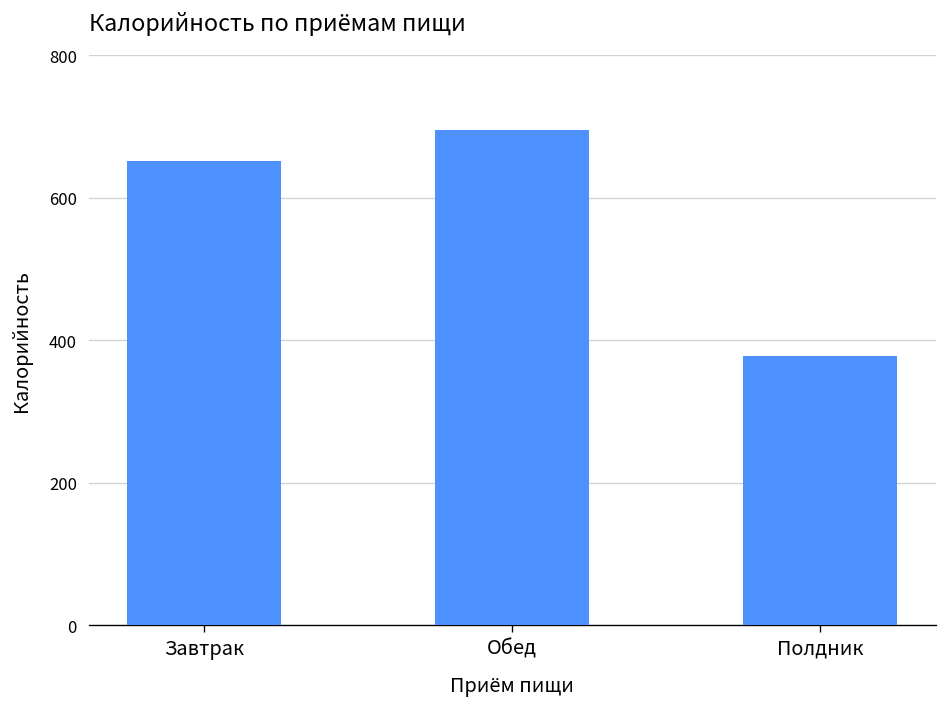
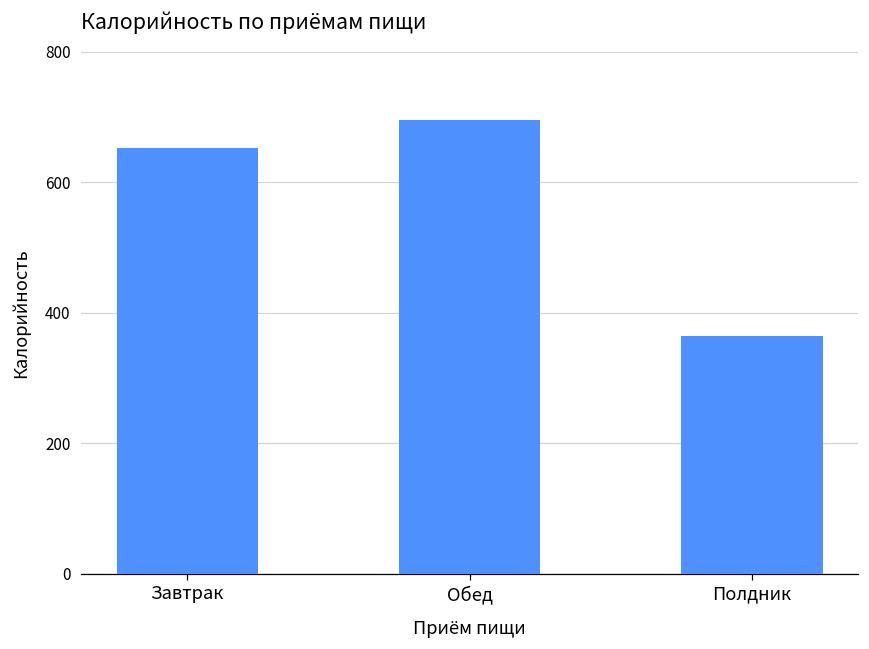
  {
    "Завтрак": 650,
    "Обед": 690,
-   "Полдник": 380
+   "Полдник": 360
  }
